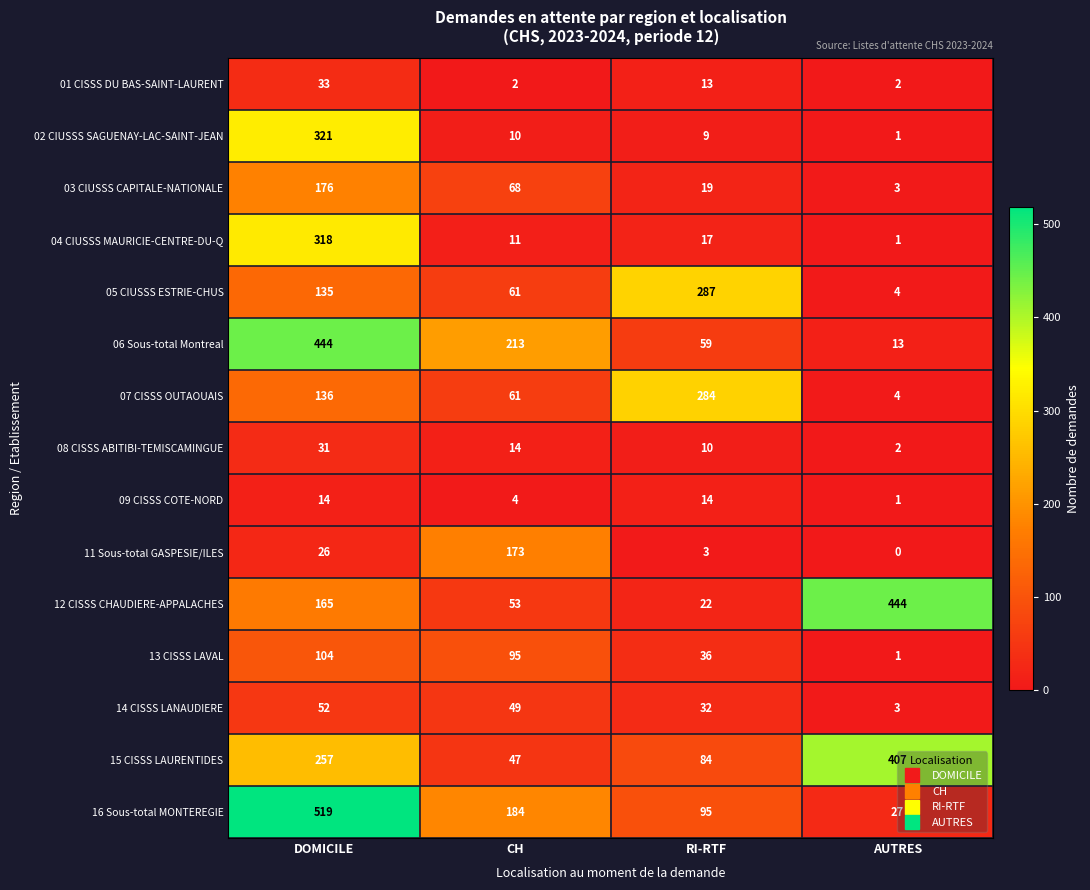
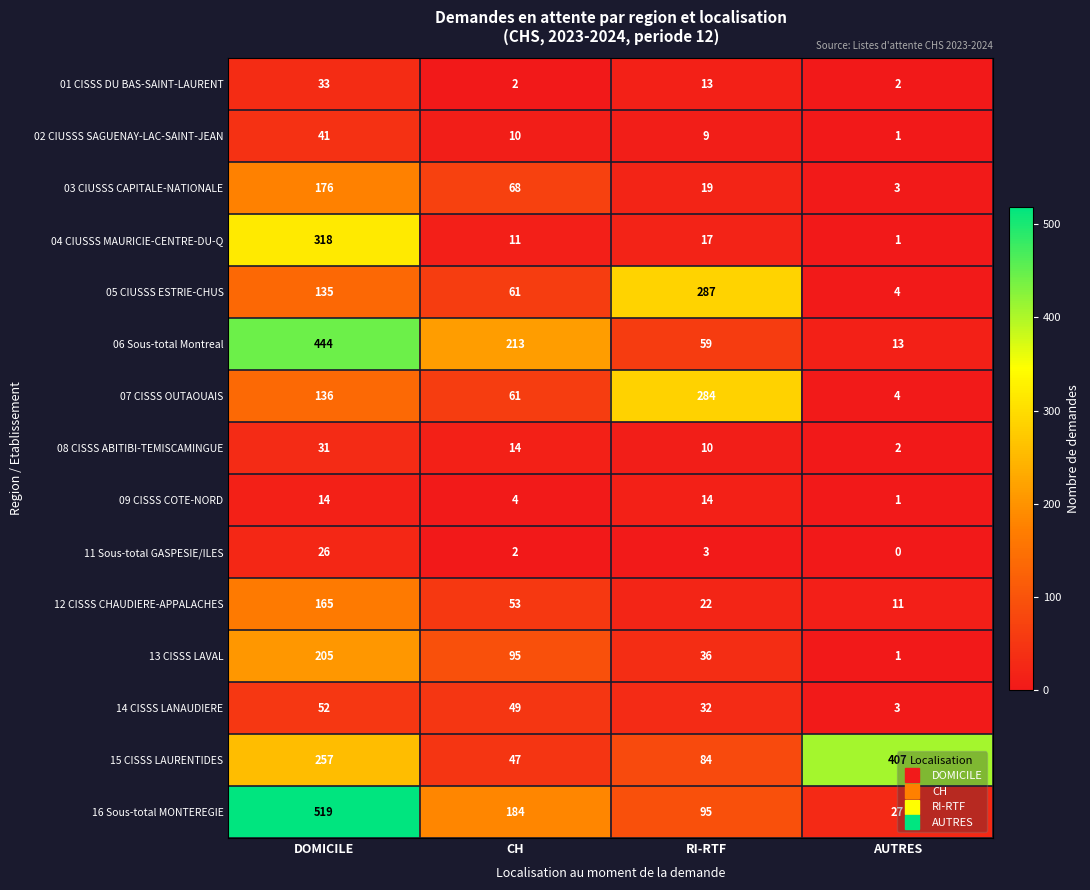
  {
    "01 CISSS DU BAS-SAINT-LAURENT": {
      "DOMICILE": 33,
      "CH": 2,
      "RI-RTF": 13,
      "AUTRES": 2
    },
    "02 CIUSSS SAGUENAY-LAC-SAINT-JEAN": {
-     "DOMICILE": 321,
+     "DOMICILE": 41,
      "CH": 10,
      "RI-RTF": 9,
      "AUTRES": 1
    },
    "03 CIUSSS CAPITALE-NATIONALE": {
      "DOMICILE": 176,
      "CH": 68,
      "RI-RTF": 19,
      "AUTRES": 3
    },
    "04 CIUSSS MAURICIE-CENTRE-DU-Q": {
      "DOMICILE": 318,
      "CH": 11,
      "RI-RTF": 17,
      "AUTRES": 1
    },
    "05 CIUSSS ESTRIE-CHUS": {
      "DOMICILE": 135,
      "CH": 61,
      "RI-RTF": 287,
      "AUTRES": 4
    },
    "06 Sous-total Montreal": {
      "DOMICILE": 444,
      "CH": 213,
      "RI-RTF": 59,
      "AUTRES": 13
    },
    "07 CISSS OUTAOUAIS": {
      "DOMICILE": 136,
      "CH": 61,
      "RI-RTF": 284,
      "AUTRES": 4
    },
    "08 CISSS ABITIBI-TEMISCAMINGUE": {
      "DOMICILE": 31,
      "CH": 14,
      "RI-RTF": 10,
      "AUTRES": 2
    },
    "09 CISSS COTE-NORD": {
      "DOMICILE": 14,
      "CH": 4,
      "RI-RTF": 14,
      "AUTRES": 1
    },
    "11 Sous-total GASPESIE/ILES": {
      "DOMICILE": 26,
-     "CH": 173,
+     "CH": 2,
      "RI-RTF": 3,
      "AUTRES": 0
    },
    "12 CISSS CHAUDIERE-APPALACHES": {
      "DOMICILE": 165,
      "CH": 53,
      "RI-RTF": 22,
-     "AUTRES": 444
+     "AUTRES": 11
    },
    "13 CISSS LAVAL": {
-     "DOMICILE": 104,
+     "DOMICILE": 205,
      "CH": 95,
      "RI-RTF": 36,
      "AUTRES": 1
    },
    "14 CISSS LANAUDIERE": {
      "DOMICILE": 52,
      "CH": 49,
      "RI-RTF": 32,
      "AUTRES": 3
    },
    "15 CISSS LAURENTIDES": {
      "DOMICILE": 257,
      "CH": 47,
      "RI-RTF": 84
    },
    "16 Sous-total MONTEREGIE": {
      "DOMICILE": 519,
      "CH": 184,
      "RI-RTF": 95
    }
  }
